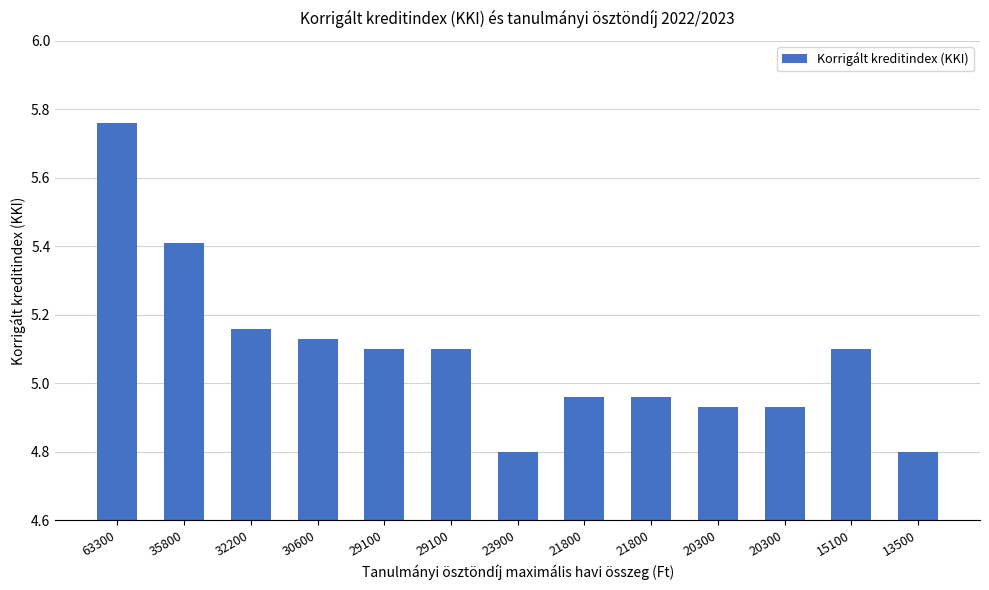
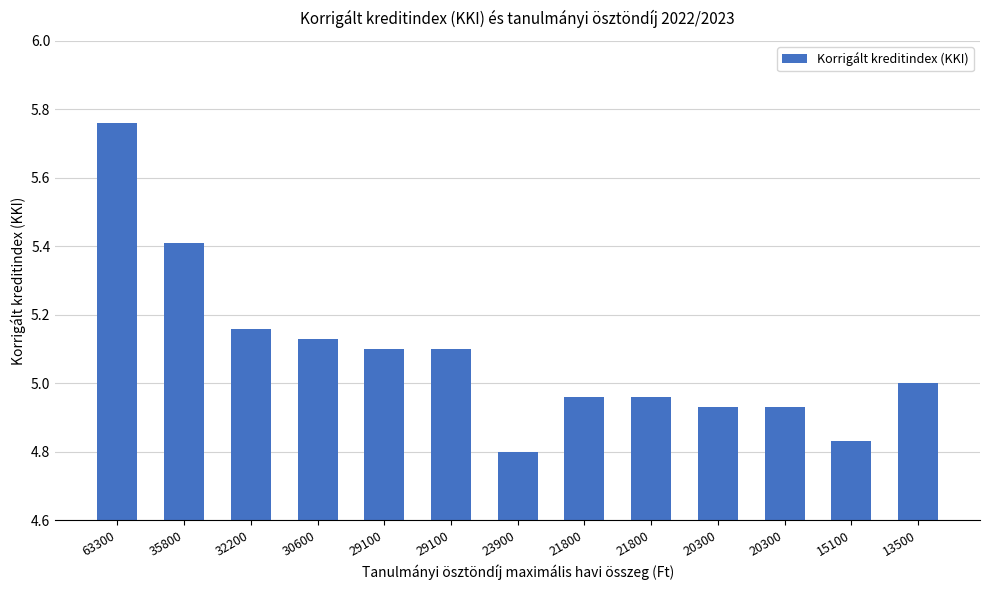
  {
    "63300": 5.76,
    "35800": 5.41,
    "32200": 5.16,
    "30600": 5.13,
    "23900": 4.80,
-   "15100": 5.10,
-   "13500": 4.8
+   "15100": 4.83,
+   "13500": 5.0
  }
